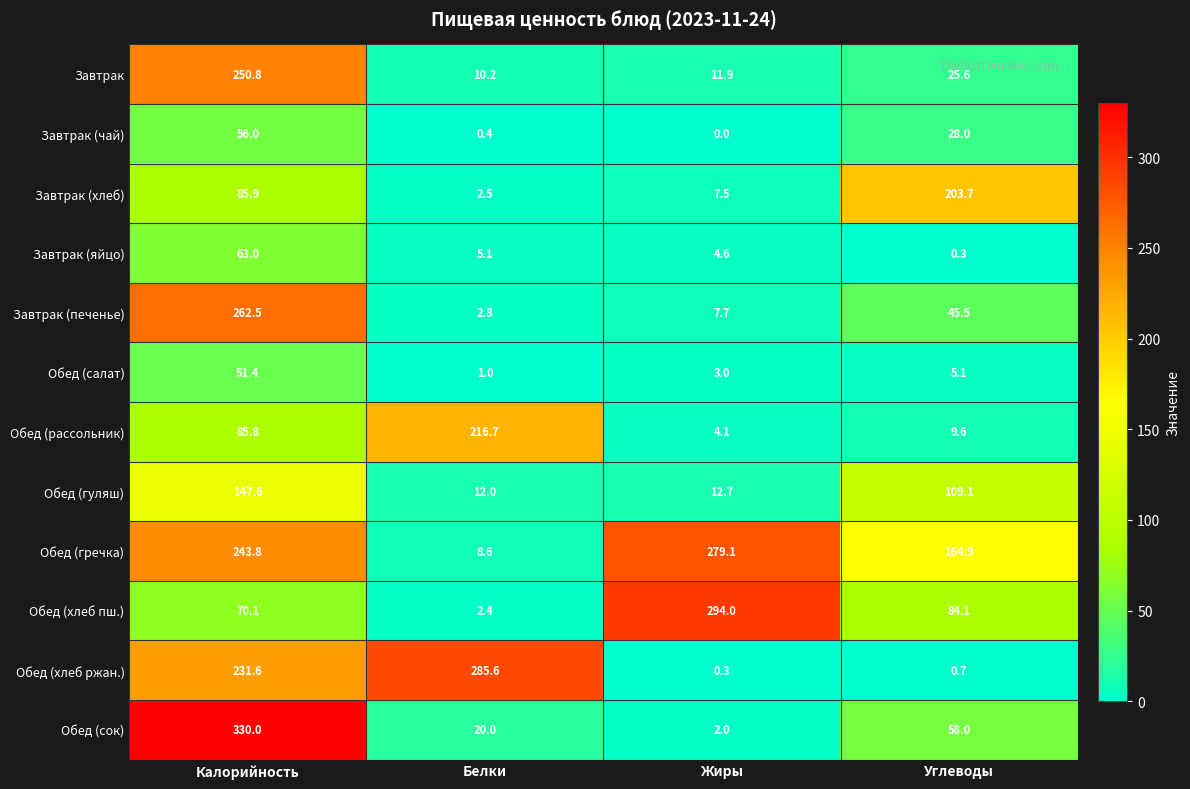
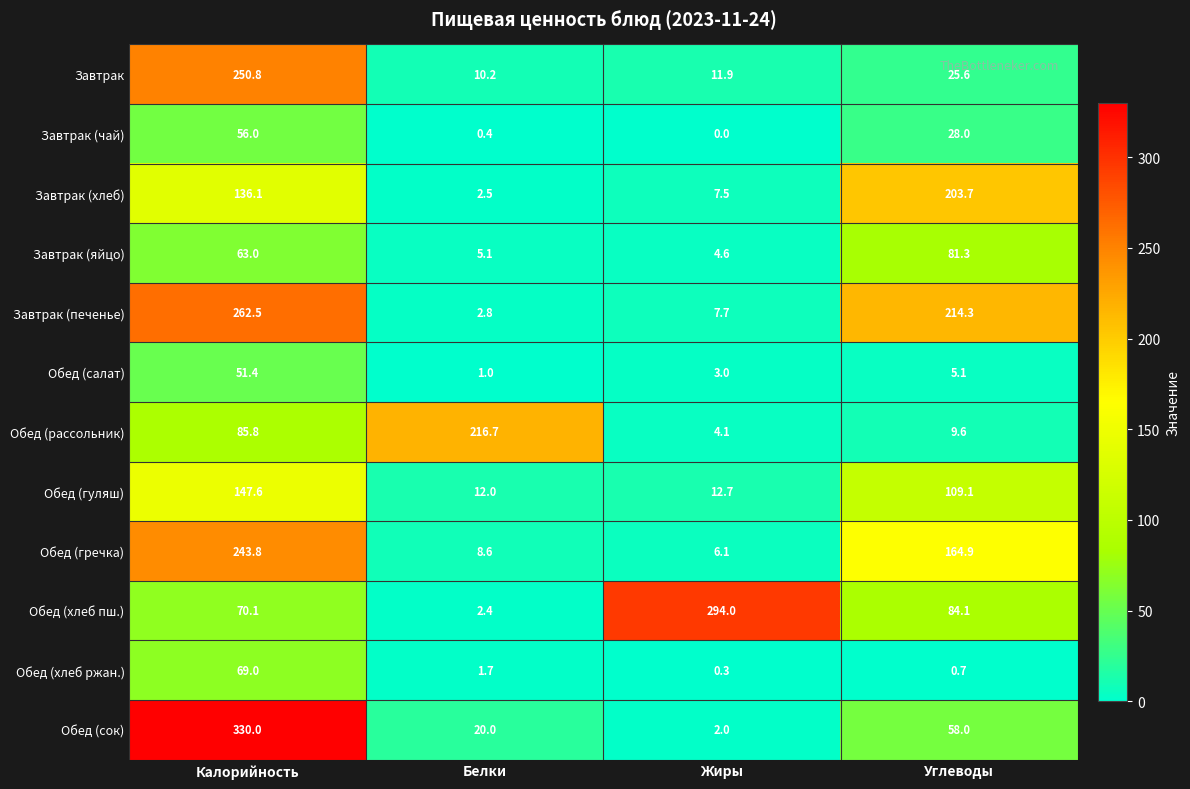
  {
    "Завтрак (хлеб)": {
-     "Калорийность": 85.9
+     "Калорийность": 136.1
    },
    "Завтрак (яйцо)": {
-     "Углеводы": 0.3
+     "Углеводы": 81.3
    },
    "Завтрак (печенье)": {
-     "Углеводы": 45.5
+     "Углеводы": 214.3
    },
    "Обед (гречка)": {
-     "Жиры": 279.1
+     "Жиры": 6.1
    },
    "Обед (хлеб ржан.)": {
-     "Калорийность": 231.6,
-     "Белки": 285.6
+     "Калорийность": 69.0,
+     "Белки": 1.7
    }
  }
